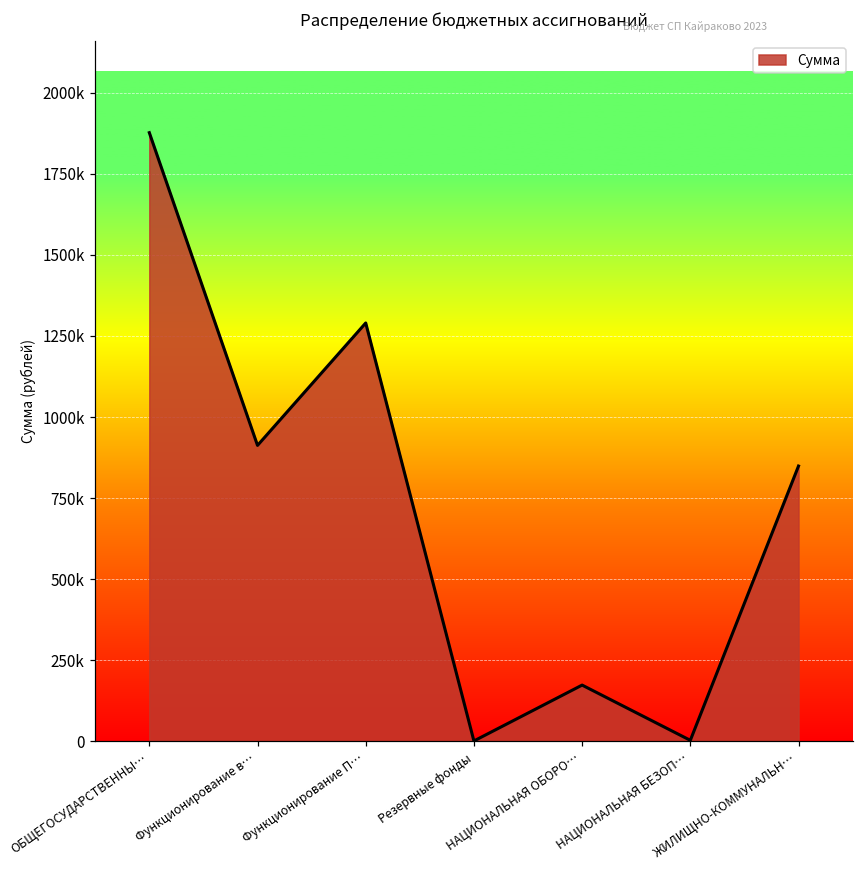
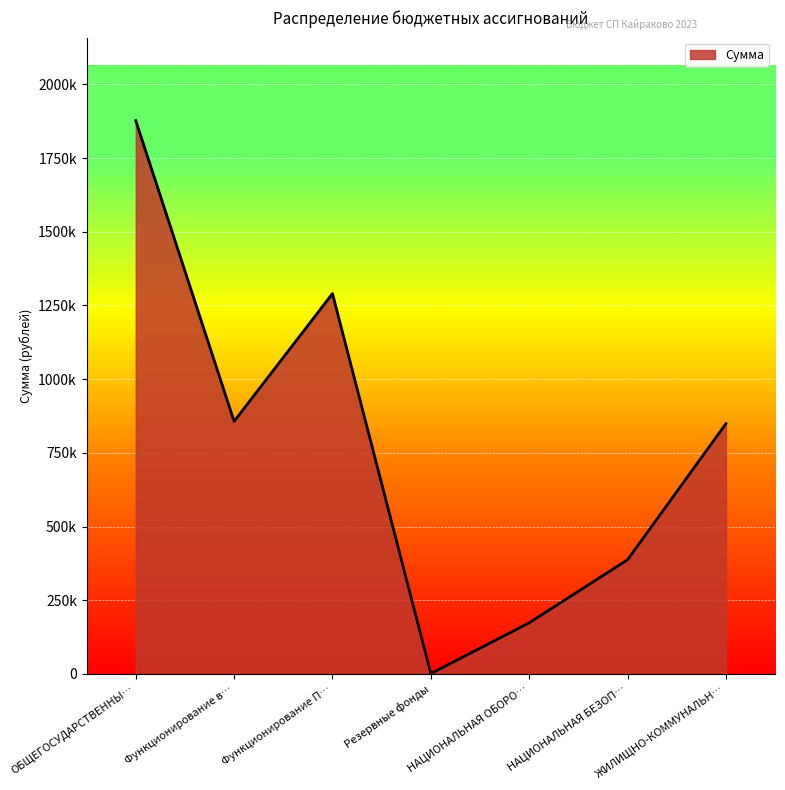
  {
    "ОБЩЕГОСУДАРСТВЕННЫ…": 1880000,
-   "Функционирование в…": 910000,
+   "Функционирование в…": 860000,
    "Функционирование П…": 1290000,
    "Резервные фонды": 0,
    "НАЦИОНАЛЬНАЯ ОБОРО…": 170000,
-   "НАЦИОНАЛЬНАЯ БЕЗОП…": 0,
+   "НАЦИОНАЛЬНАЯ БЕЗОП…": 390000,
    "ЖИЛИЩНО-КОММУНАЛЬН…": 850000
  }
